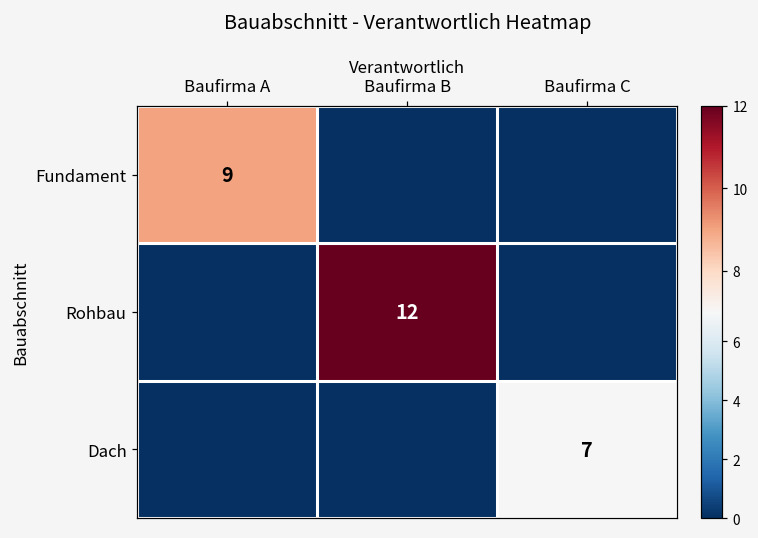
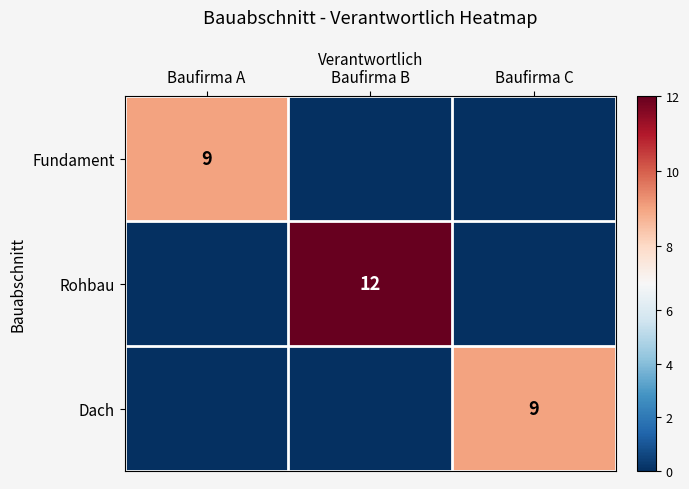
  {
    "Fundament": {
      "Baufirma A": 9
    },
    "Rohbau": {
      "Baufirma B": 12
    },
    "Dach": {
-     "Baufirma C": 7
+     "Baufirma C": 9
    }
  }
